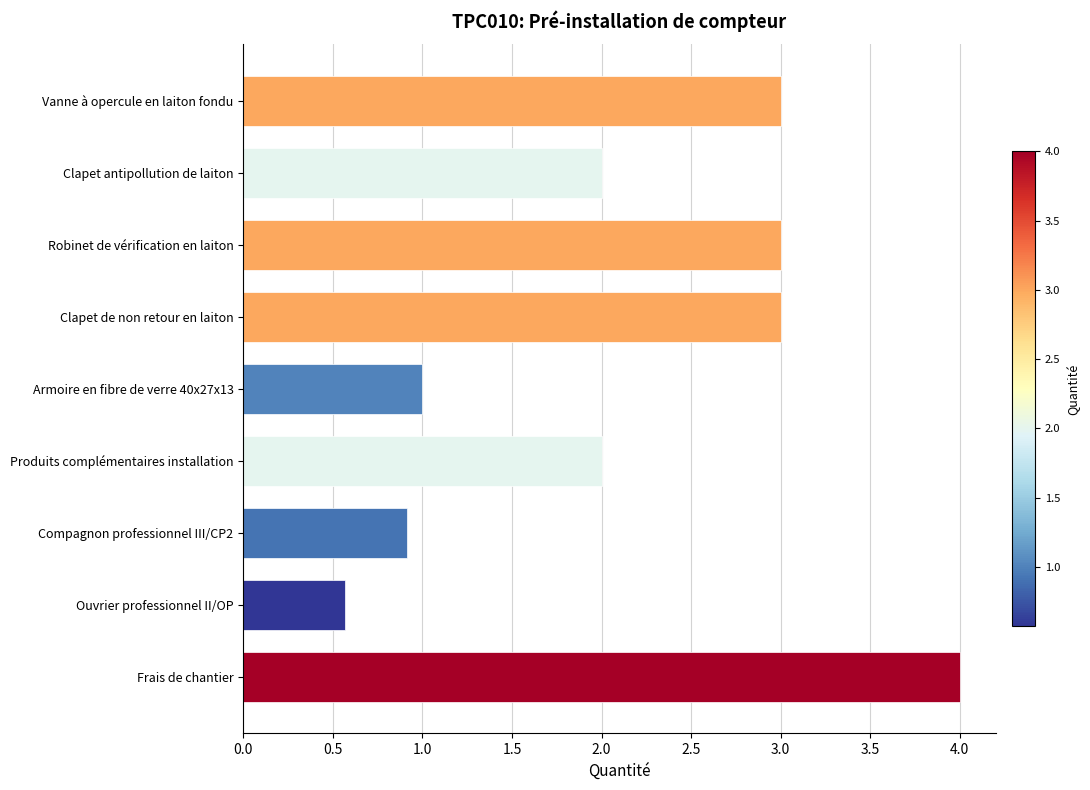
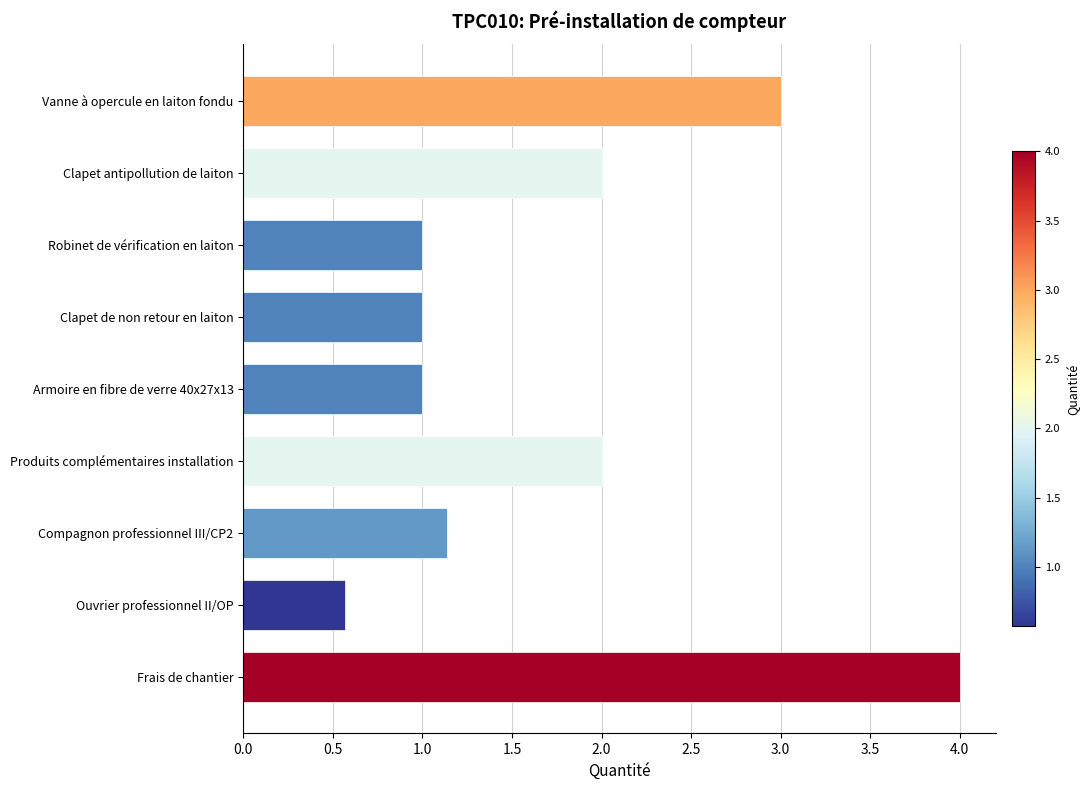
  {
    "Vanne à opercule en laiton fondu": 3.00,
    "Clapet antipollution de laiton": 2.00,
-   "Robinet de vérification en laiton": 3,
-   "Clapet de non retour en laiton": 3,
+   "Robinet de vérification en laiton": 1,
+   "Clapet de non retour en laiton": 1,
    "Armoire en fibre de verre 40x27x13": 1.00,
    "Produits complémentaires installation": 2.00,
-   "Compagnon professionnel III/CP2": 0.92,
+   "Compagnon professionnel III/CP2": 1.14,
    "Ouvrier professionnel II/OP": 0.57,
    "Frais de chantier": 4.00
  }
